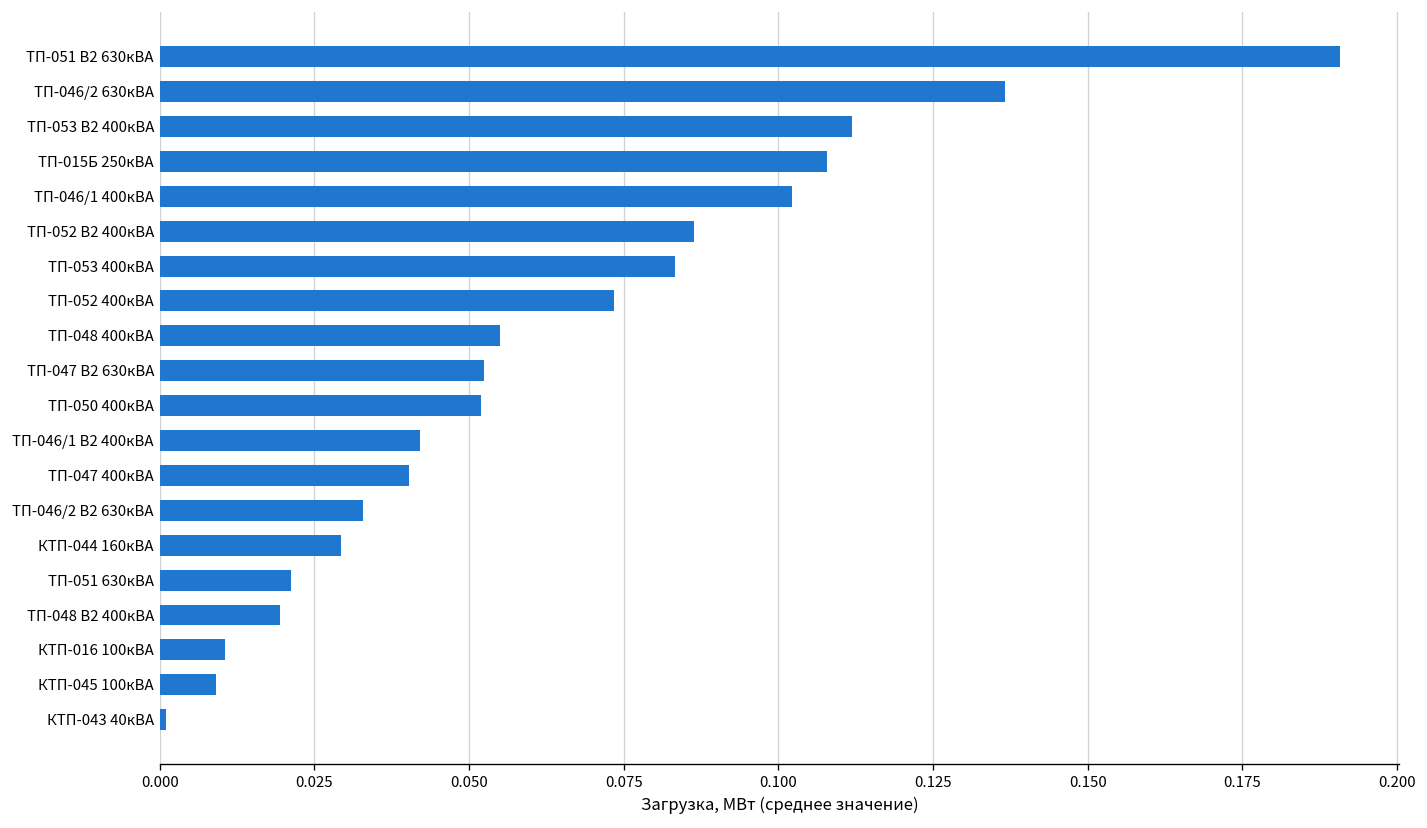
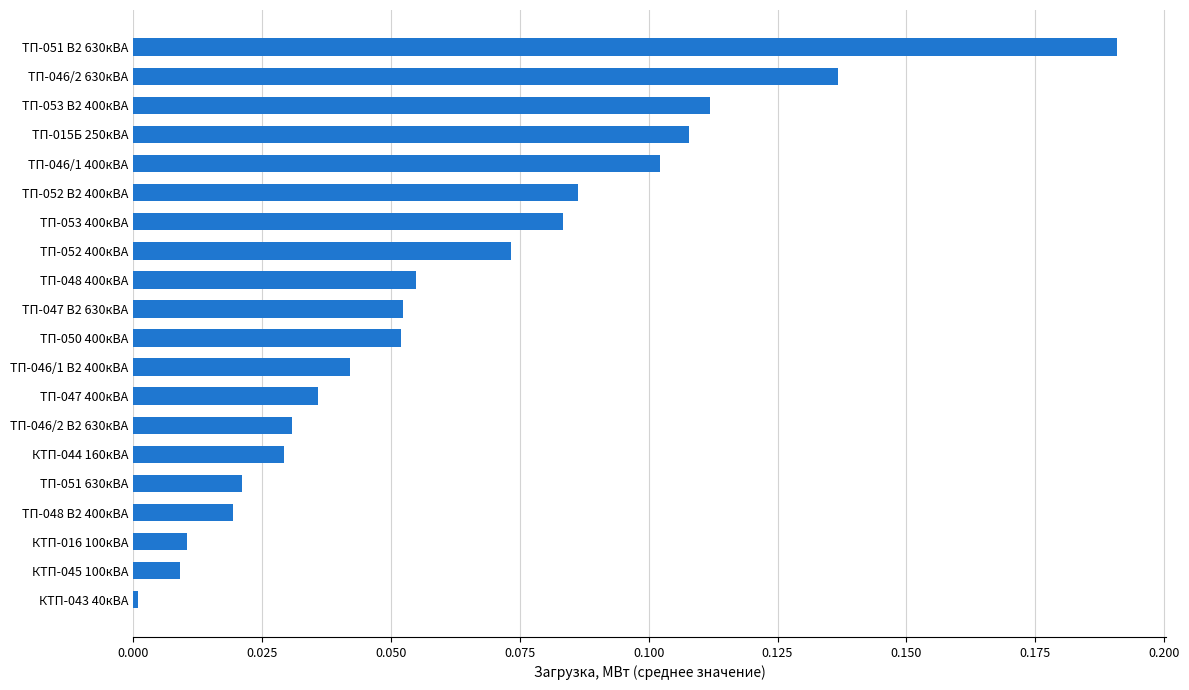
  {
    "ТП-051 В2 630кВА": 0.191,
    "ТП-046/2 630кВА": 0.137,
    "ТП-053 В2 400кВА": 0.112,
    "ТП-015Б 250кВА": 0.108,
    "ТП-046/1 400кВА": 0.102,
    "ТП-052 В2 400кВА": 0.086,
    "ТП-053 400кВА": 0.083,
    "ТП-052 400кВА": 0.073,
    "ТП-048 400кВА": 0.055,
    "ТП-047 В2 630кВА": 0.052,
    "ТП-050 400кВА": 0.052,
    "ТП-046/1 В2 400кВА": 0.042,
-   "ТП-047 400кВА": 0.040,
-   "ТП-046/2 В2 630кВА": 0.033,
+   "ТП-047 400кВА": 0.036,
+   "ТП-046/2 В2 630кВА": 0.031,
    "КТП-044 160кВА": 0.029,
    "ТП-051 630кВА": 0.021,
    "ТП-048 В2 400кВА": 0.019,
    "КТП-016 100кВА": 0.010,
    "КТП-045 100кВА": 0.009,
    "КТП-043 40кВА": 0.001
  }
